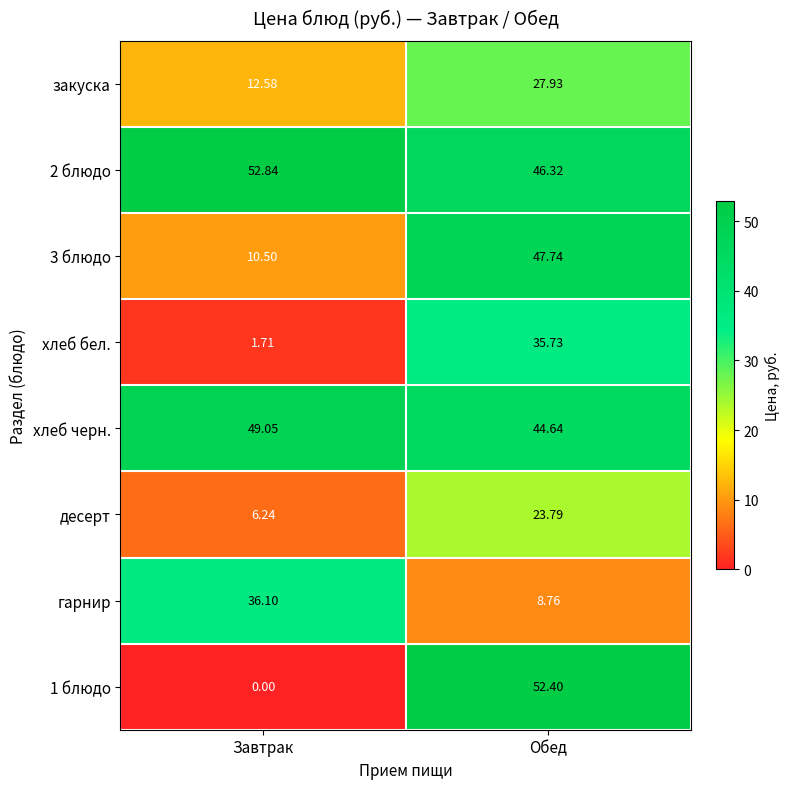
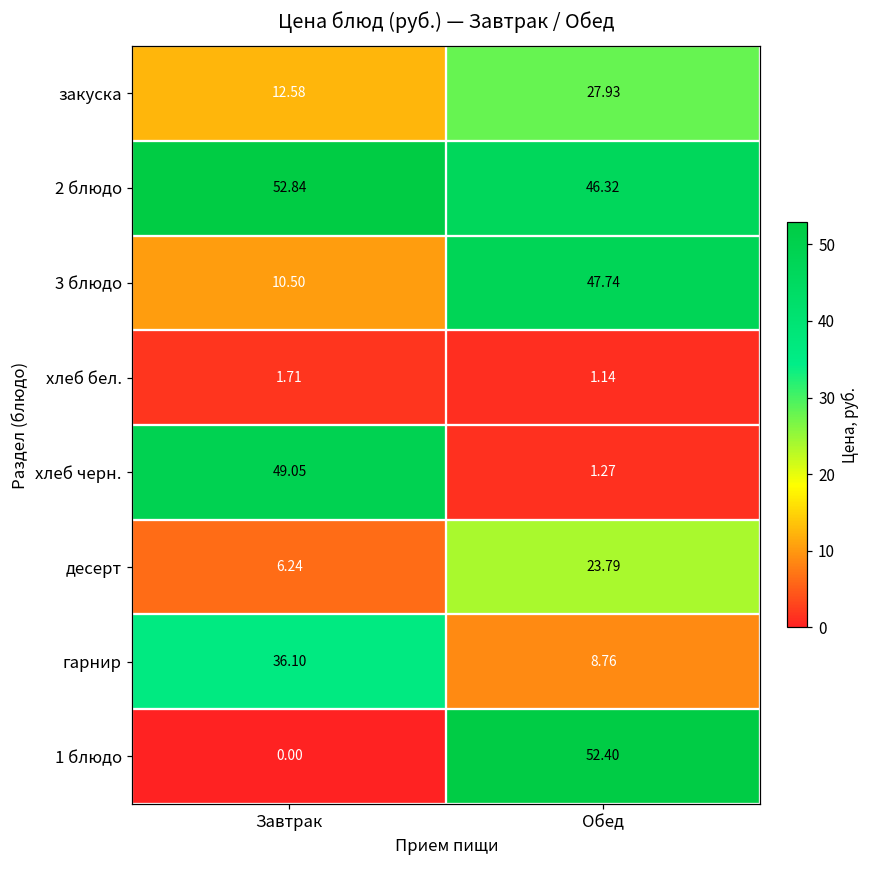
  {
    "закуска": {
      "Завтрак": 12.58,
      "Обед": 27.93
    },
    "2 блюдо": {
      "Завтрак": 52.84,
      "Обед": 46.32
    },
    "3 блюдо": {
      "Завтрак": 10.50,
      "Обед": 47.74
    },
    "хлеб бел.": {
      "Завтрак": 1.71,
-     "Обед": 35.73
+     "Обед": 1.14
    },
    "хлеб черн.": {
      "Завтрак": 49.05,
-     "Обед": 44.64
+     "Обед": 1.27
    },
    "десерт": {
      "Завтрак": 6.24,
      "Обед": 23.79
    },
    "гарнир": {
      "Завтрак": 36.10,
      "Обед": 8.76
    },
    "1 блюдо": {
      "Завтрак": 0.00,
      "Обед": 52.40
    }
  }
